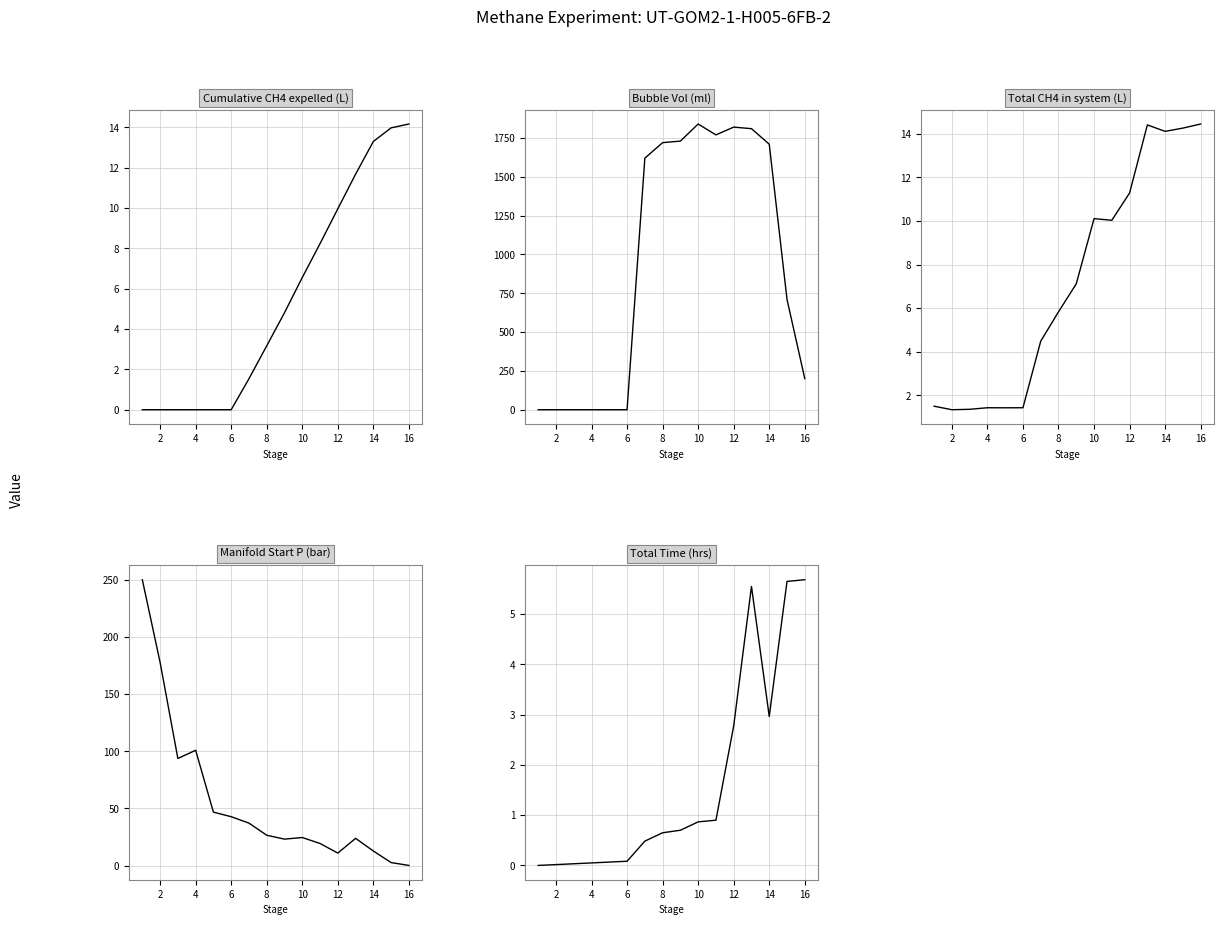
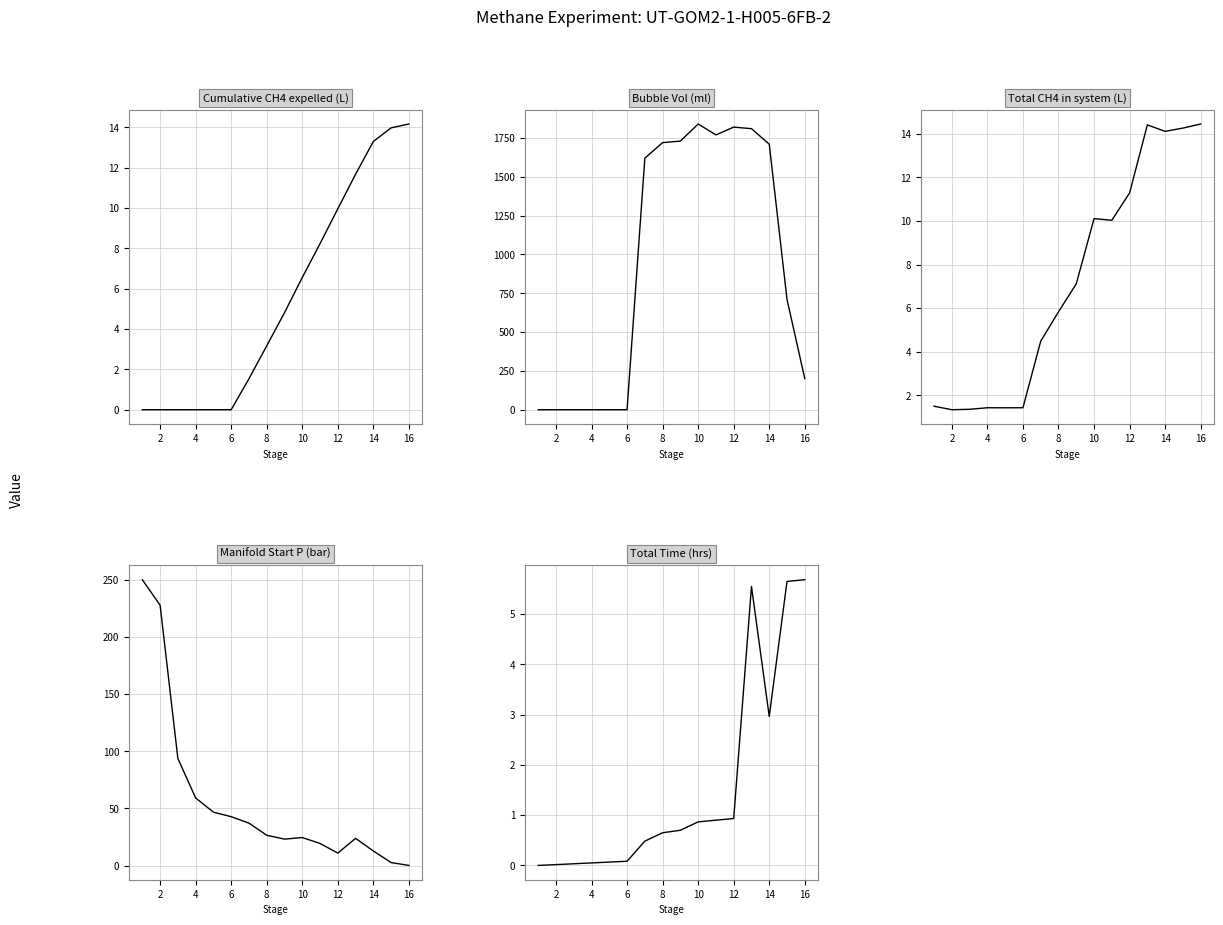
  {
    "Cumulative CH4 expelled (L)": {
      "2": 0.0,
      "4": 0.0,
      "6": 0.0,
      "8": 3.2,
      "10": 6.6,
      "12": 10.0,
      "14": 13.3,
      "16": 14.2
    },
    "Bubble Vol (ml)": {
      "2": 0,
      "4": 0,
      "6": 0,
      "8": 1720,
      "10": 1840,
      "12": 1820,
      "14": 1710,
      "16": 200
    },
    "Total CH4 in system (L)": {
      "2": 1.3,
      "4": 1.4,
      "6": 1.4,
      "8": 5.8,
      "10": 10.1,
      "12": 11.3,
      "14": 14.1,
      "16": 14.5
    },
    "Manifold Start P (bar)": {
-     "2": 178,
-     "4": 101,
+     "2": 228,
+     "4": 59,
      "6": 43,
      "8": 27,
      "10": 25,
      "12": 11,
      "14": 13,
      "16": 0
    },
    "Total Time (hrs)": {
      "2": 0.0,
      "4": 0.1,
      "6": 0.1,
      "8": 0.7,
      "10": 0.9,
-     "12": 2.8,
+     "12": 0.9,
      "14": 3.0,
      "16": 5.7
    }
  }
